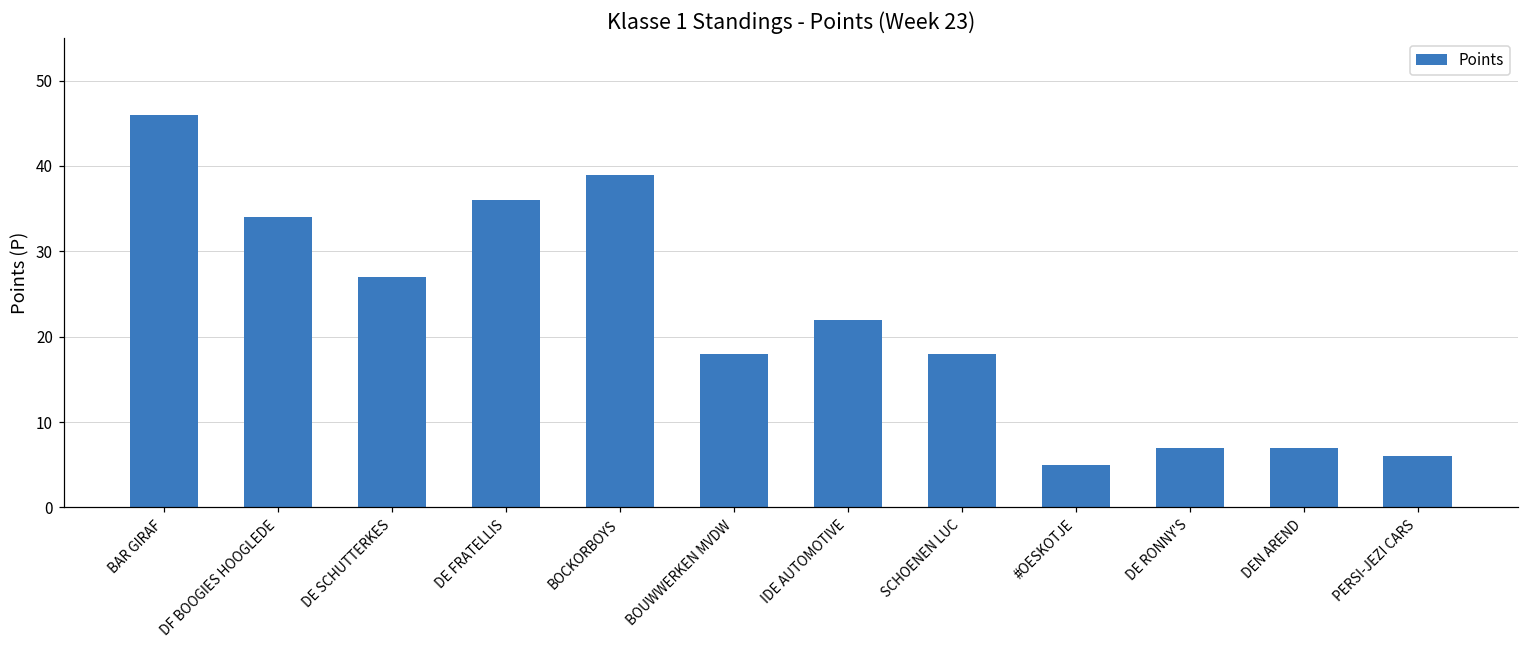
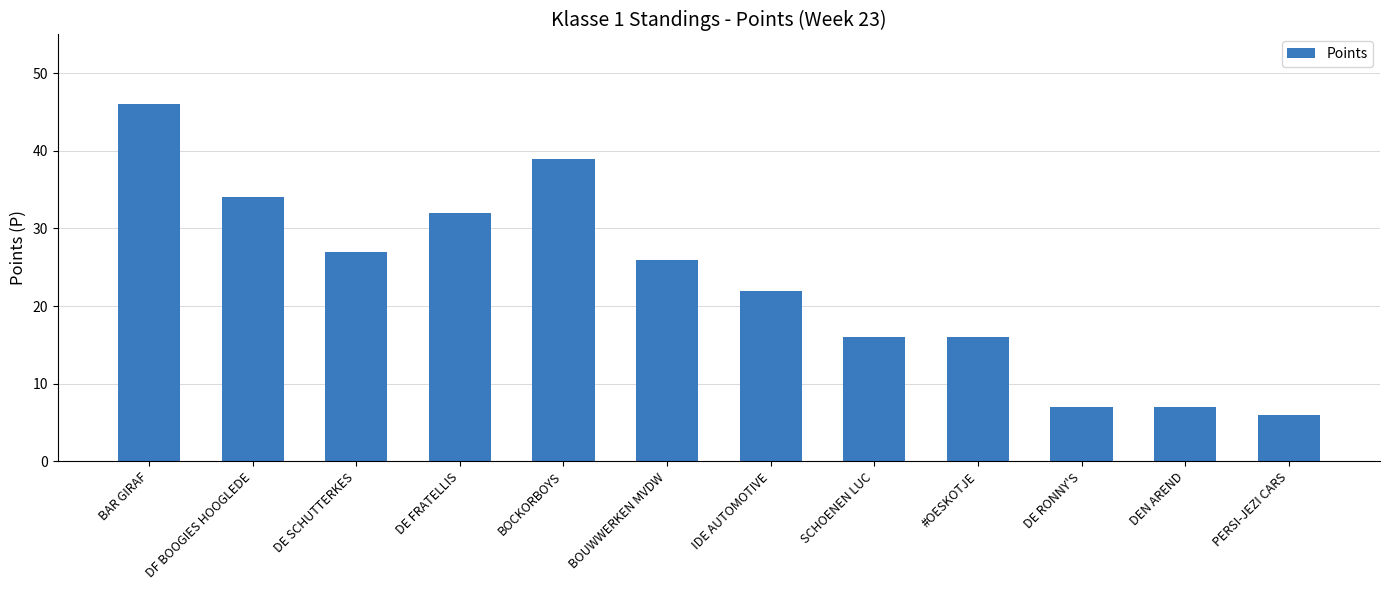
  {
    "BAR GIRAF": 46,
    "DF BOOGIES HOOGLEDE": 34,
    "DE SCHUTTERKES": 27,
-   "DE FRATELLIS": 36,
+   "DE FRATELLIS": 32,
    "BOCKORBOYS": 39,
-   "BOUWWERKEN MVDW": 18,
+   "BOUWWERKEN MVDW": 26,
    "IDE AUTOMOTIVE": 22,
-   "SCHOENEN LUC": 18,
-   "#OESKOTJE": 5,
+   "SCHOENEN LUC": 16,
+   "#OESKOTJE": 16,
    "DE RONNY'S": 7,
    "DEN AREND": 7,
    "PERSI-JEZI CARS": 6
  }
